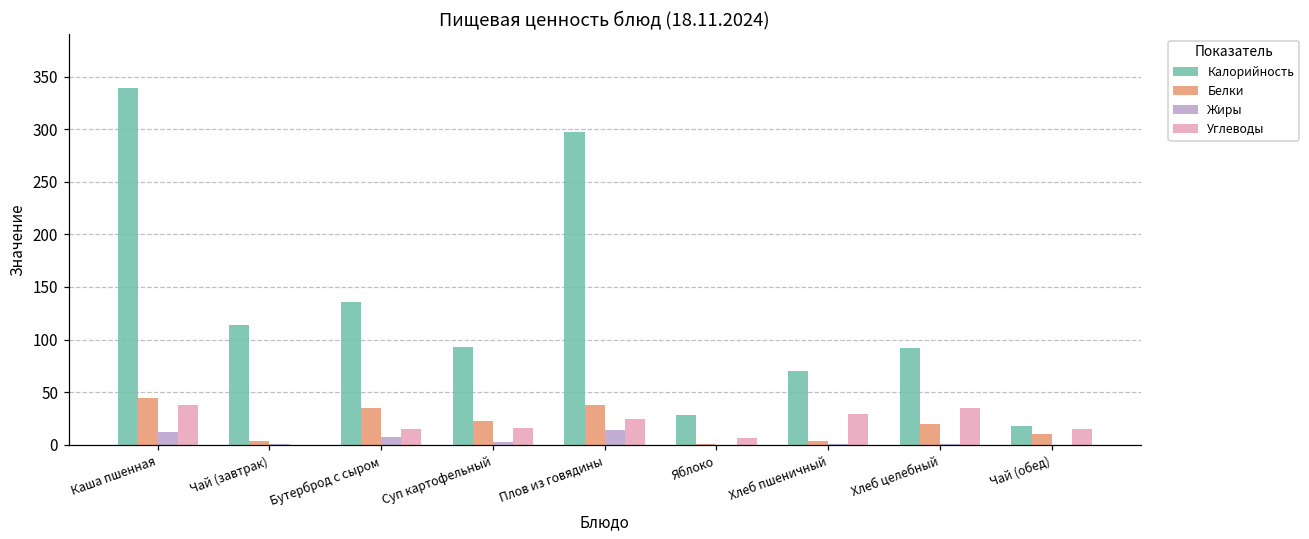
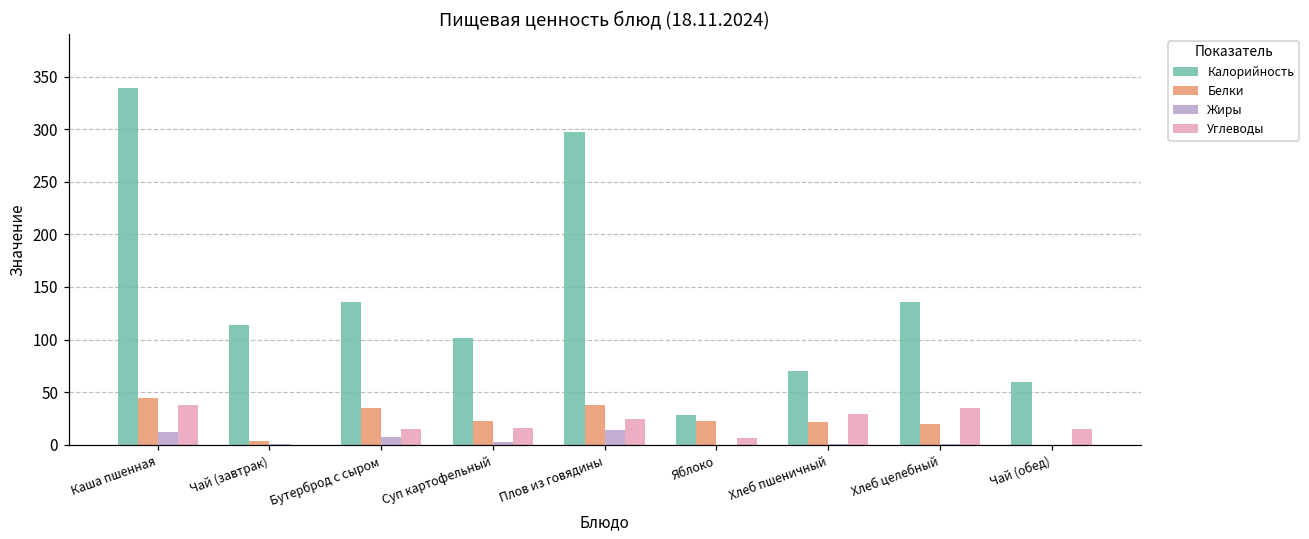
  {
    "Калорийность": {
      "Каша пшенная": 340,
      "Чай (завтрак)": 110,
      "Бутерброд с сыром": 140,
-     "Суп картофельный": 90,
+     "Суп картофельный": 100,
      "Плов из говядины": 300,
      "Яблоко": 30,
      "Хлеб пшеничный": 70,
-     "Хлеб целебный": 90,
-     "Чай (обед)": 20
+     "Хлеб целебный": 140,
+     "Чай (обед)": 60
    },
    "Белки": {
      "Каша пшенная": 40,
      "Чай (завтрак)": 0,
      "Бутерброд с сыром": 40,
      "Суп картофельный": 20,
      "Плов из говядины": 40,
-     "Яблоко": 0,
-     "Хлеб пшеничный": 0,
+     "Яблоко": 20,
+     "Хлеб пшеничный": 20,
      "Хлеб целебный": 20,
-     "Чай (обед)": 10
+     "Чай (обед)": 0
    }
  }
